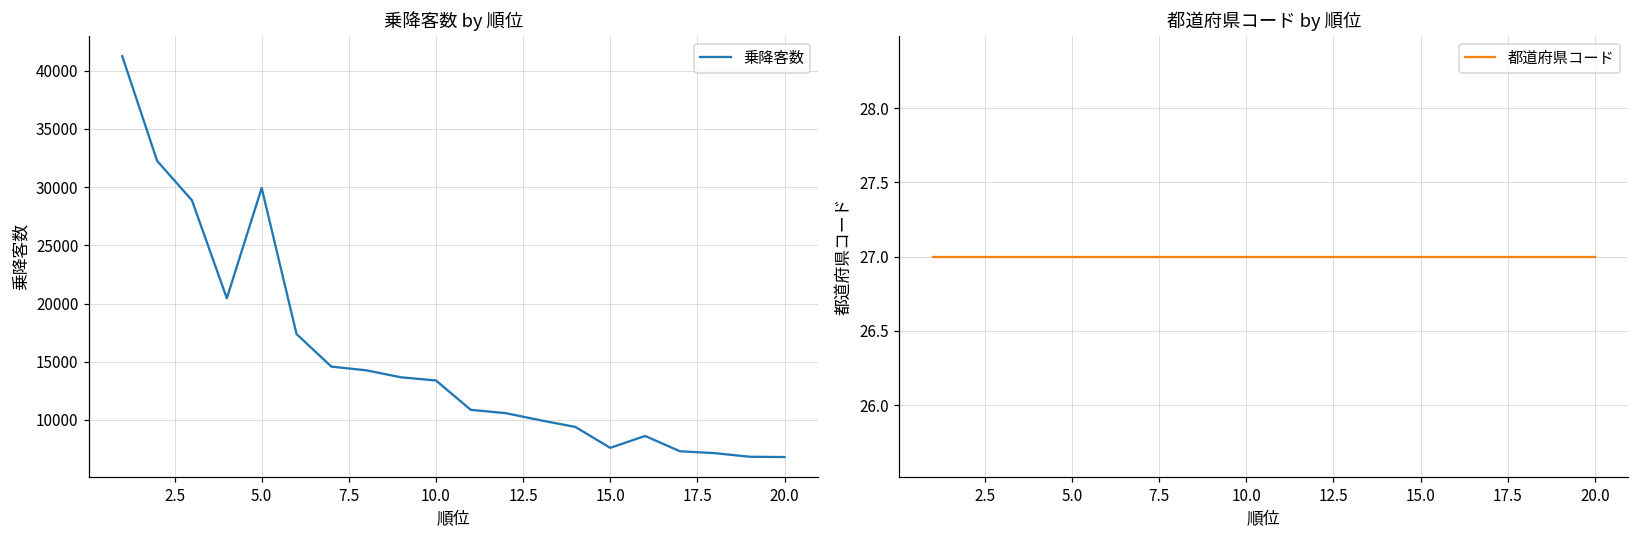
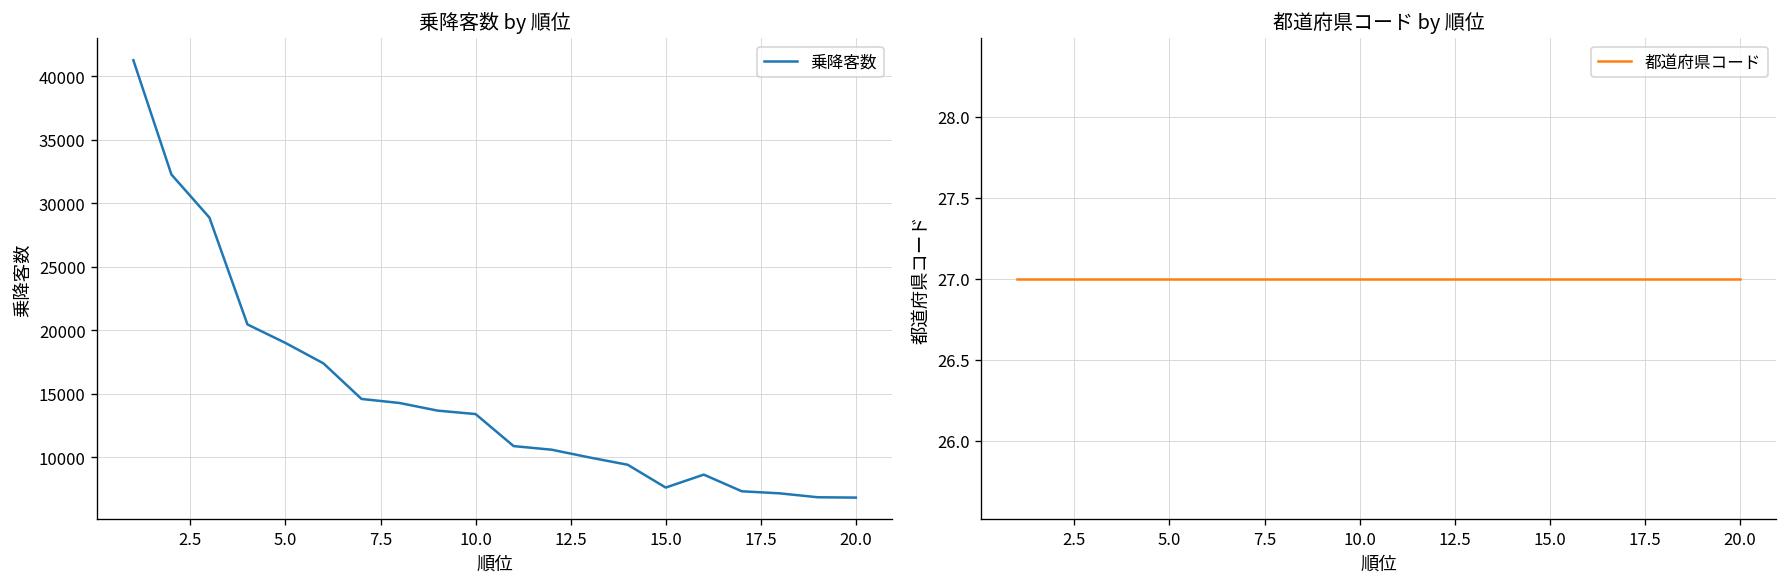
  {
    "乗降客数 by 順位": {
-     "5.0": 29900,
+     "5.0": 19000,
      "10.0": 13400,
      "15.0": 7600,
      "20.0": 6800
    },
    "都道府県コード by 順位": {
      "5.0": 27.00,
      "10.0": 27.00,
      "15.0": 27.00,
      "20.0": 27.00
    }
  }
